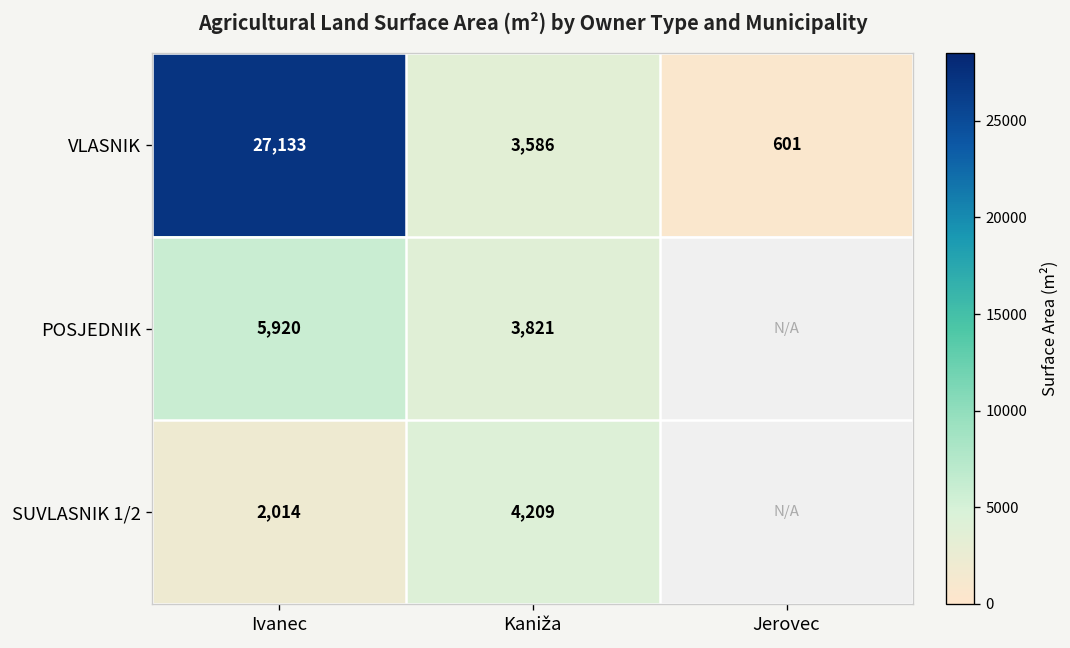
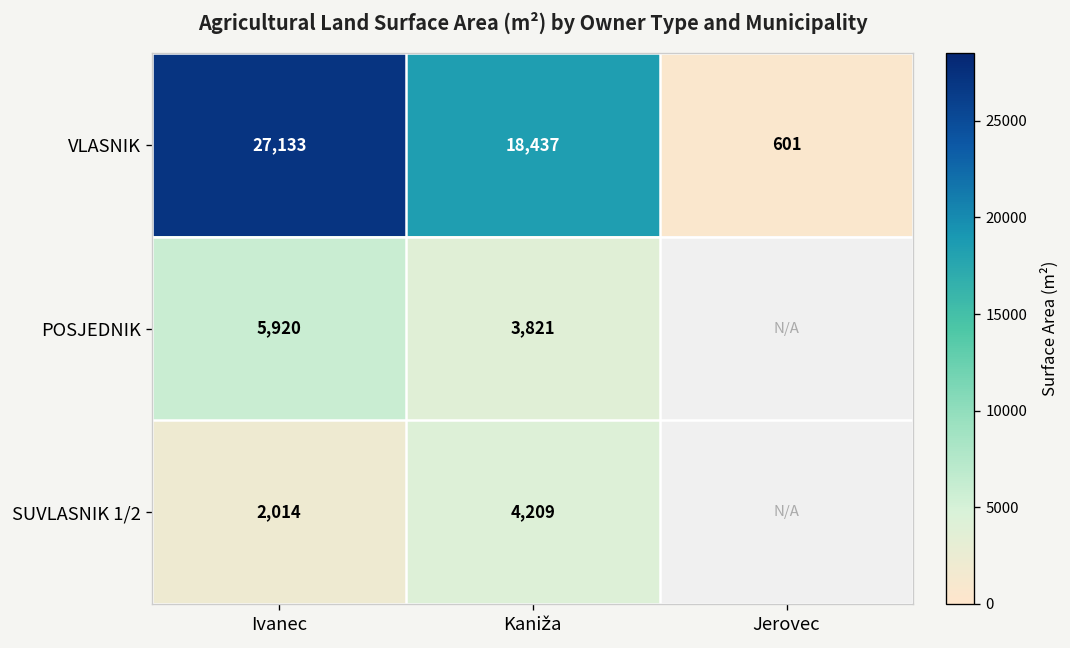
  {
    "VLASNIK": {
      "Ivanec": "27,133",
-     "Kaniža": "3,586",
+     "Kaniža": "18,437",
      "Jerovec": "601"
    },
    "POSJEDNIK": {
      "Ivanec": "5,920",
      "Kaniža": "3,821"
    },
    "SUVLASNIK 1/2": {
      "Ivanec": "2,014",
      "Kaniža": "4,209"
    }
  }
